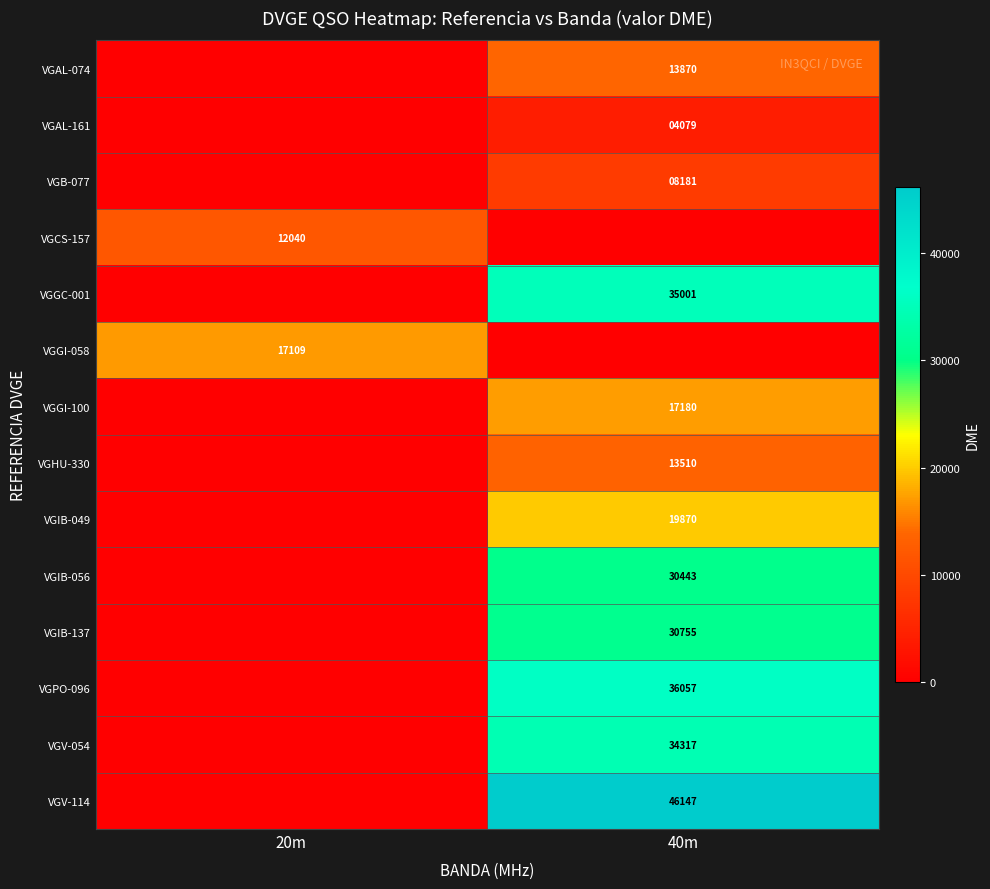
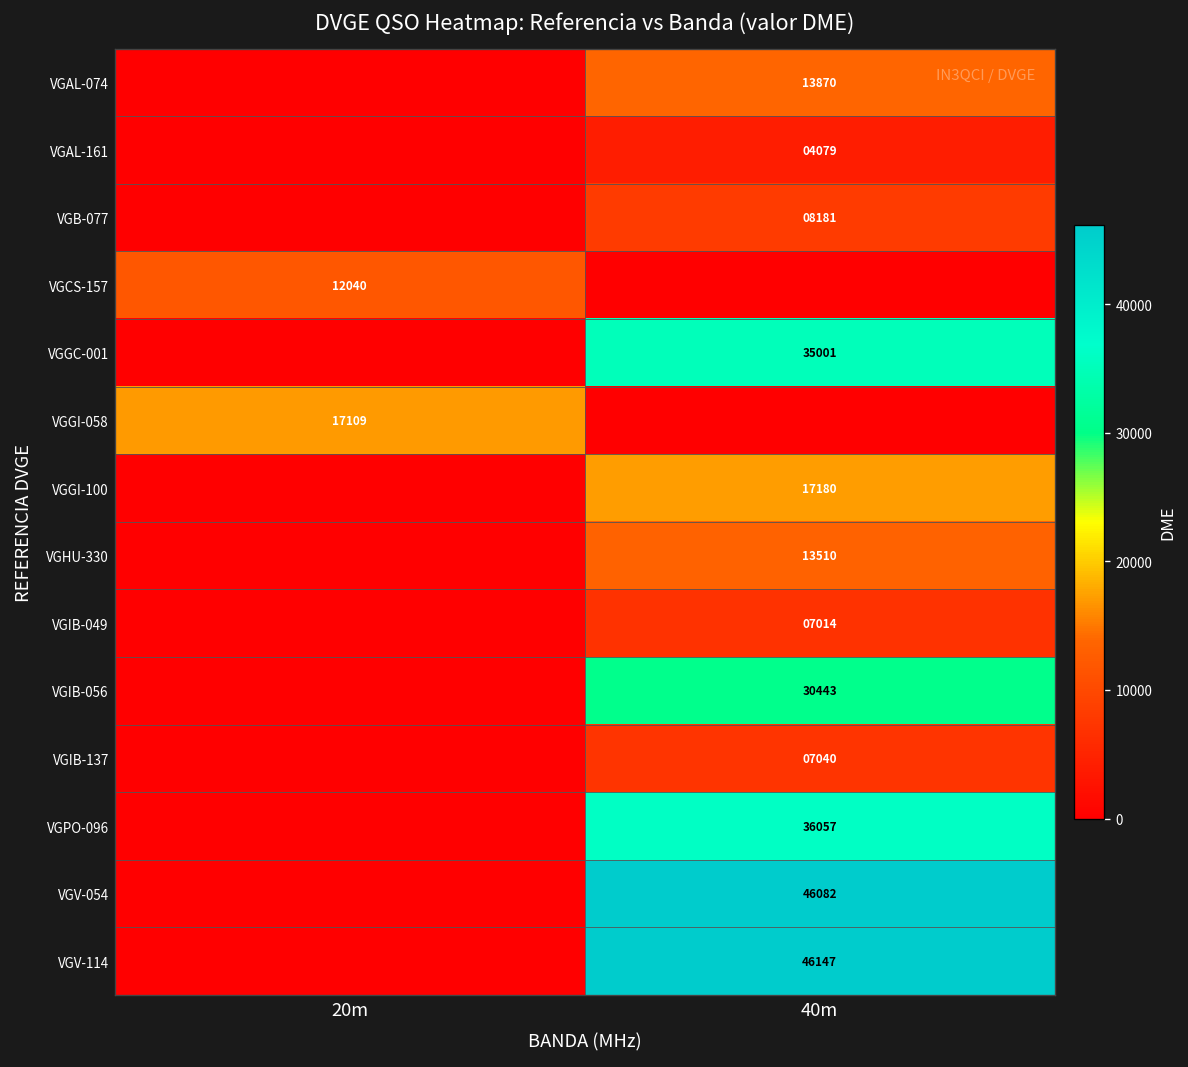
  {
    "VGAL-161": {
      "40m": "04079"
    },
    "VGB-077": {
      "40m": "08181"
    },
    "VGCS-157": {
      "20m": "12040"
    },
    "VGGC-001": {
      "40m": "35001"
    },
    "VGGI-058": {
      "20m": "17109"
    },
    "VGGI-100": {
      "40m": "17180"
    },
    "VGHU-330": {
      "40m": "13510"
    },
    "VGIB-049": {
-     "40m": "19870"
+     "40m": "07014"
    },
    "VGIB-056": {
      "40m": "30443"
    },
    "VGIB-137": {
-     "40m": "30755"
+     "40m": "07040"
    },
    "VGPO-096": {
      "40m": "36057"
    },
    "VGV-054": {
-     "40m": "34317"
+     "40m": "46082"
    },
    "VGV-114": {
      "40m": "46147"
    }
  }
